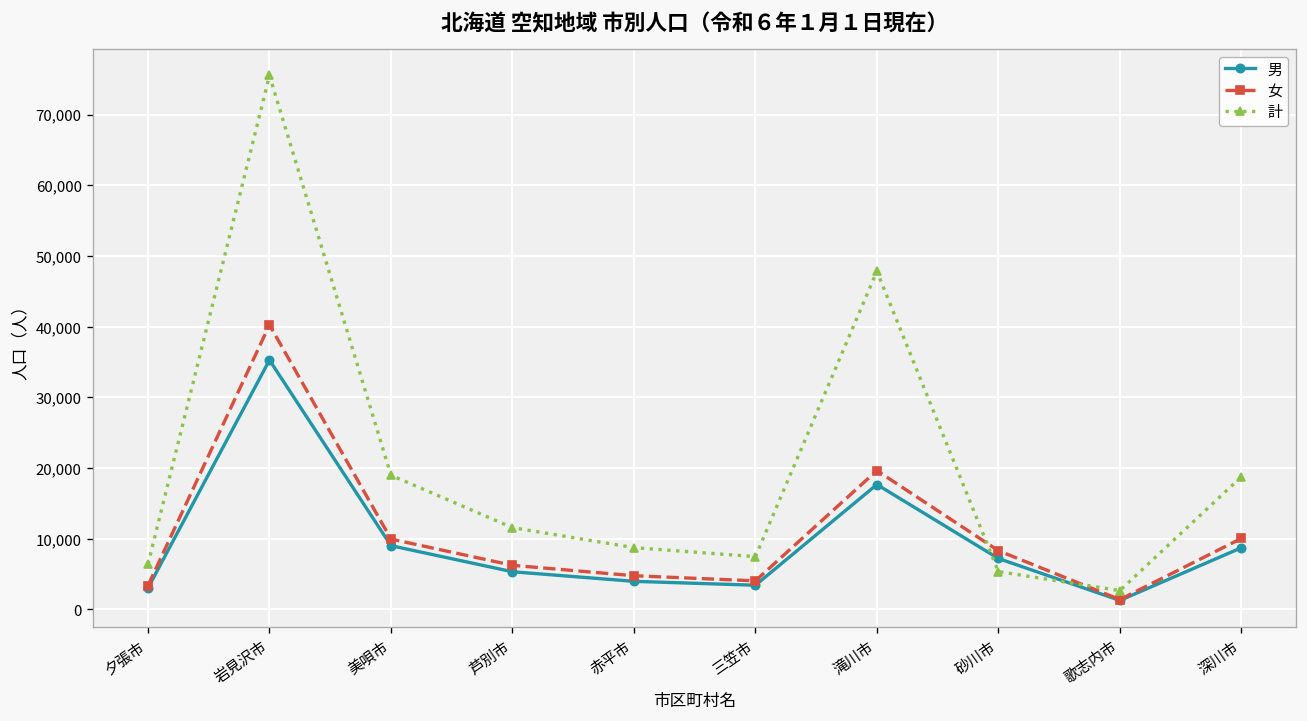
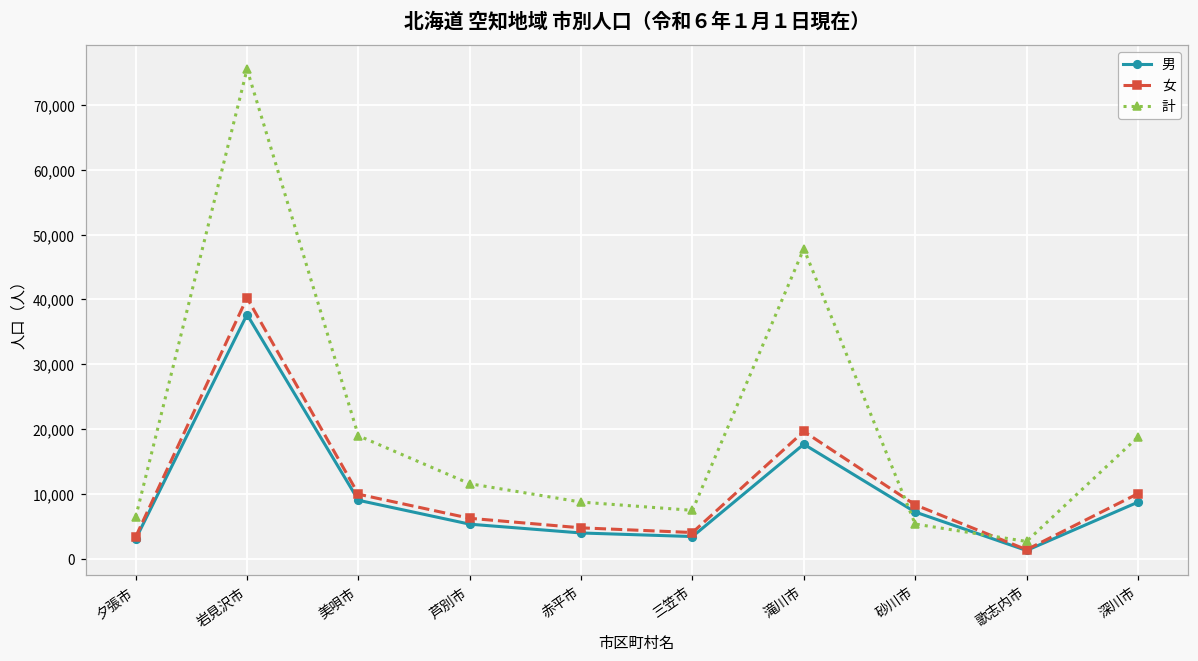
  {
    "男": {
-     "岩見沢市": "35,000",
+     "岩見沢市": "38,000",
      "美唄市": "9,000",
      "芦別市": "5,000",
      "赤平市": "4,000",
      "三笠市": "3,000",
      "滝川市": "18,000",
      "砂川市": "7,000",
      "深川市": "9,000"
    },
    "女": {
      "岩見沢市": "40,000",
      "美唄市": "10,000",
      "芦別市": "6,000",
      "赤平市": "5,000",
      "三笠市": "4,000",
      "滝川市": "20,000",
      "砂川市": "8,000",
      "深川市": "10,000"
    },
    "計": {
      "夕張市": "6,000",
      "岩見沢市": "76,000",
      "美唄市": "19,000",
      "芦別市": "12,000",
      "赤平市": "9,000",
      "三笠市": "7,000",
      "滝川市": "48,000",
      "砂川市": "5,000",
      "歌志内市": "3,000",
      "深川市": "19,000"
    }
  }
